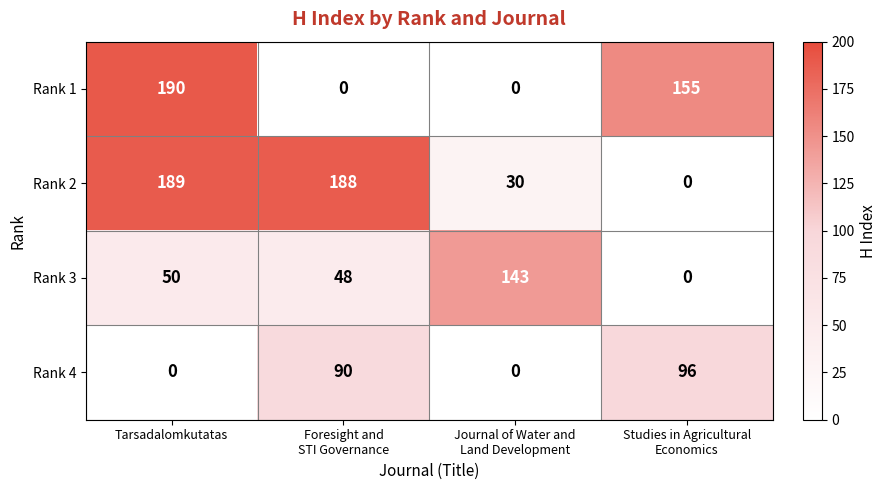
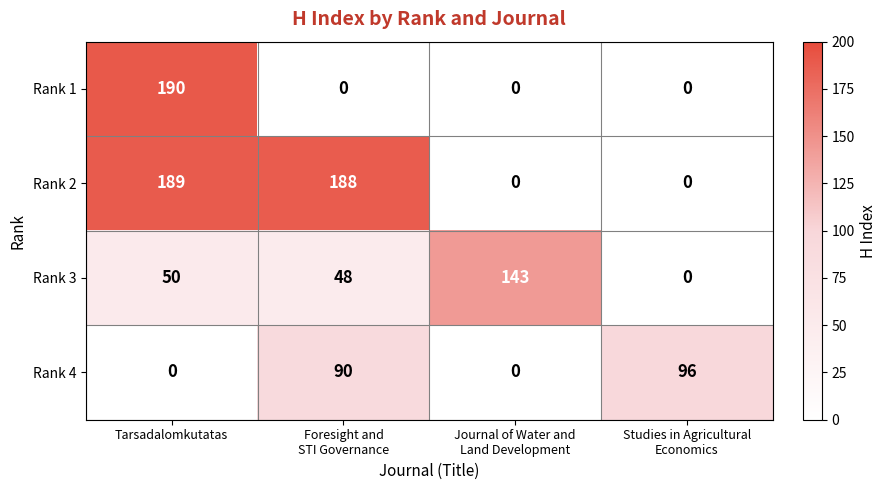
  {
    "Rank 1": {
      "Tarsadalomkutatas": 190,
      "Foresight and STI Governance": 0,
      "Journal of Water and Land Development": 0,
-     "Studies in Agricultural Economics": 155
+     "Studies in Agricultural Economics": 0
    },
    "Rank 2": {
      "Tarsadalomkutatas": 189,
      "Foresight and STI Governance": 188,
-     "Journal of Water and Land Development": 30,
+     "Journal of Water and Land Development": 0,
      "Studies in Agricultural Economics": 0
    },
    "Rank 3": {
      "Tarsadalomkutatas": 50,
      "Foresight and STI Governance": 48,
      "Journal of Water and Land Development": 143,
      "Studies in Agricultural Economics": 0
    },
    "Rank 4": {
      "Tarsadalomkutatas": 0,
      "Foresight and STI Governance": 90,
      "Journal of Water and Land Development": 0,
      "Studies in Agricultural Economics": 96
    }
  }
